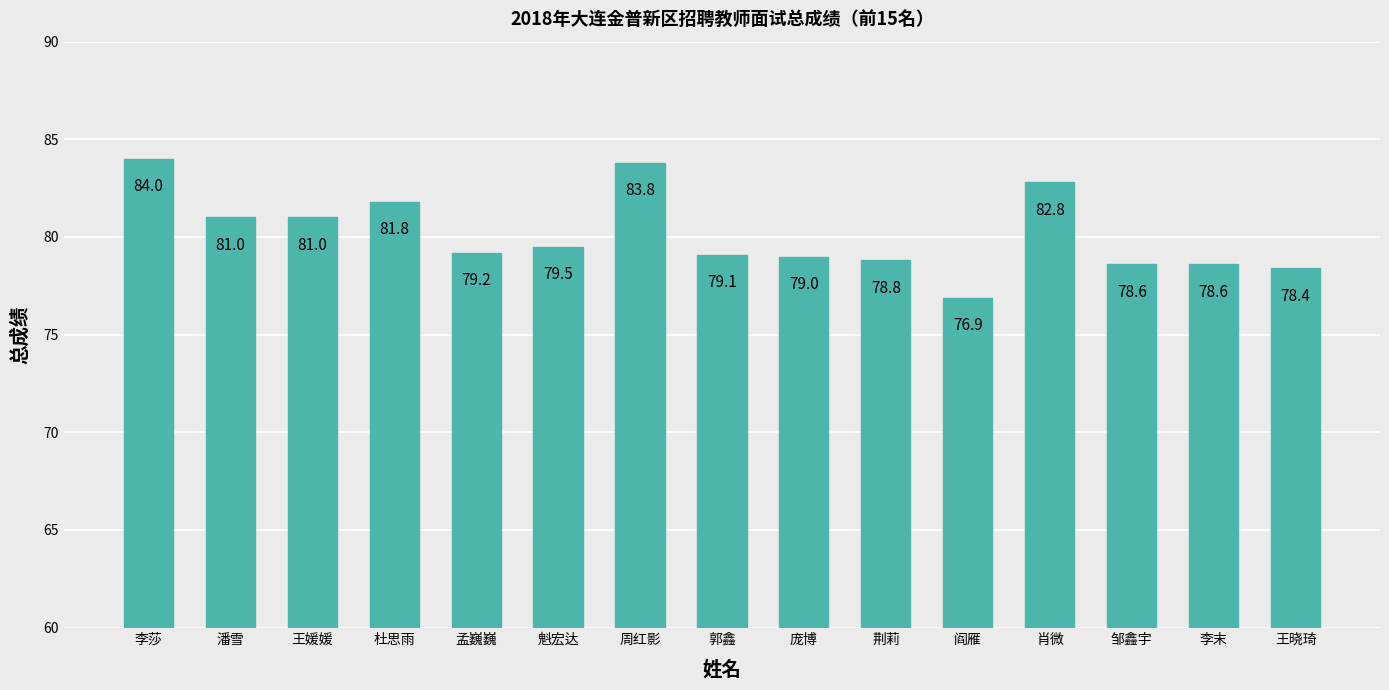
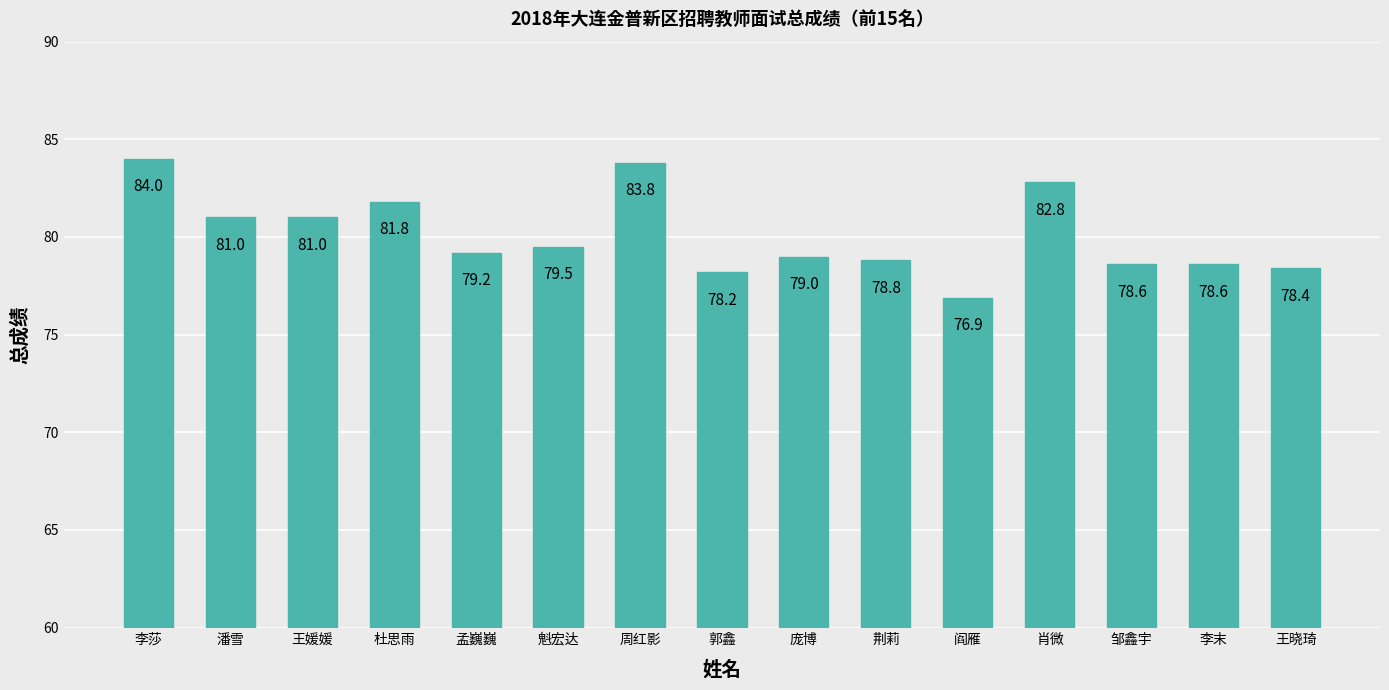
  {
    "李莎": 84.0,
    "潘雪": 81.0,
    "王媛媛": 81.0,
    "杜思雨": 81.8,
    "孟巍巍": 79.2,
    "魁宏达": 79.5,
    "周红影": 83.8,
-   "郭鑫": 79.1,
+   "郭鑫": 78.2,
    "庞博": 79.0,
    "荆莉": 78.8,
    "阎雁": 76.9,
    "肖微": 82.8,
    "邹鑫宇": 78.6,
    "李末": 78.6,
    "王晓琦": 78.4
  }
